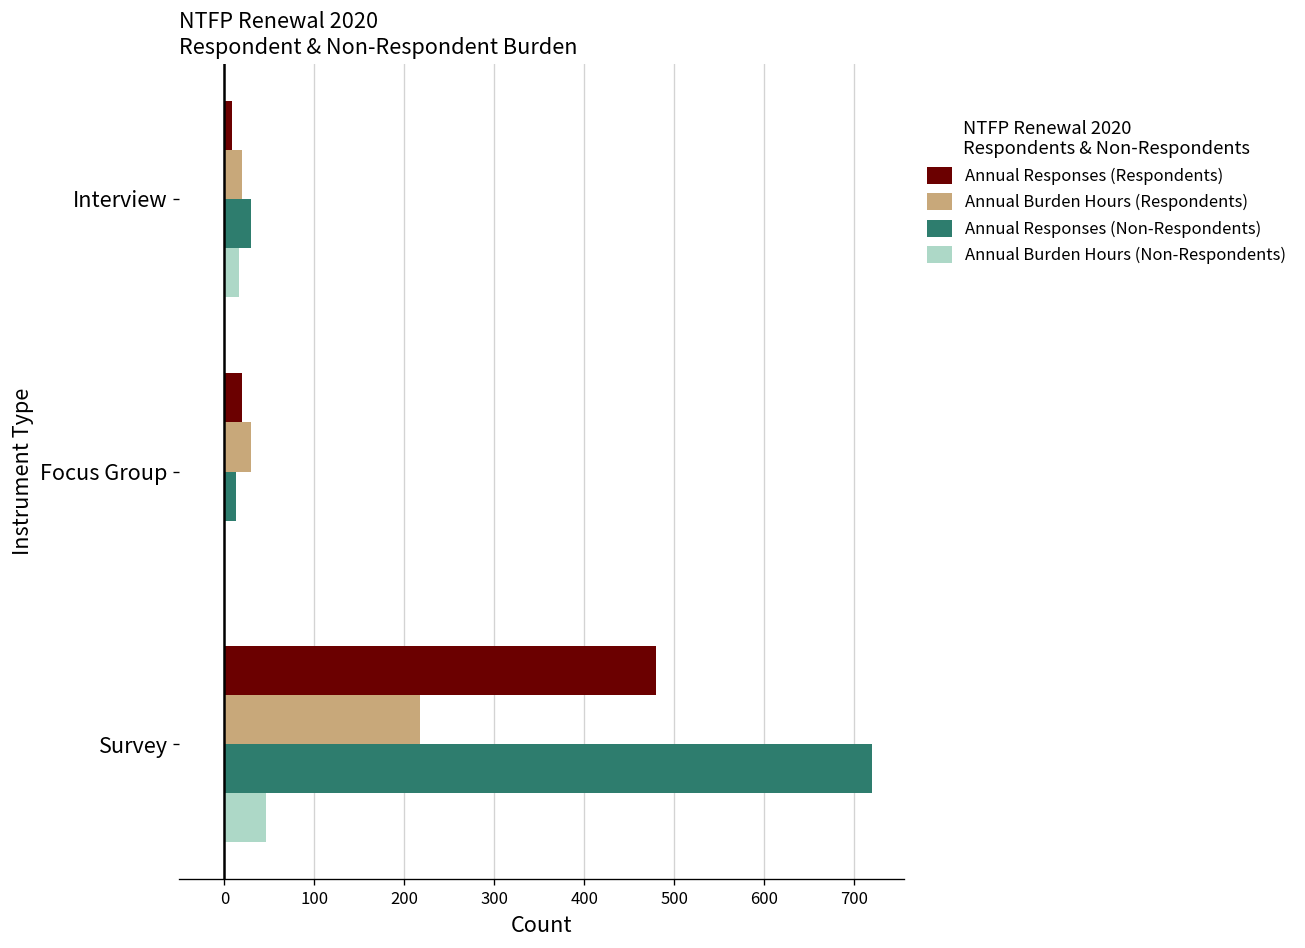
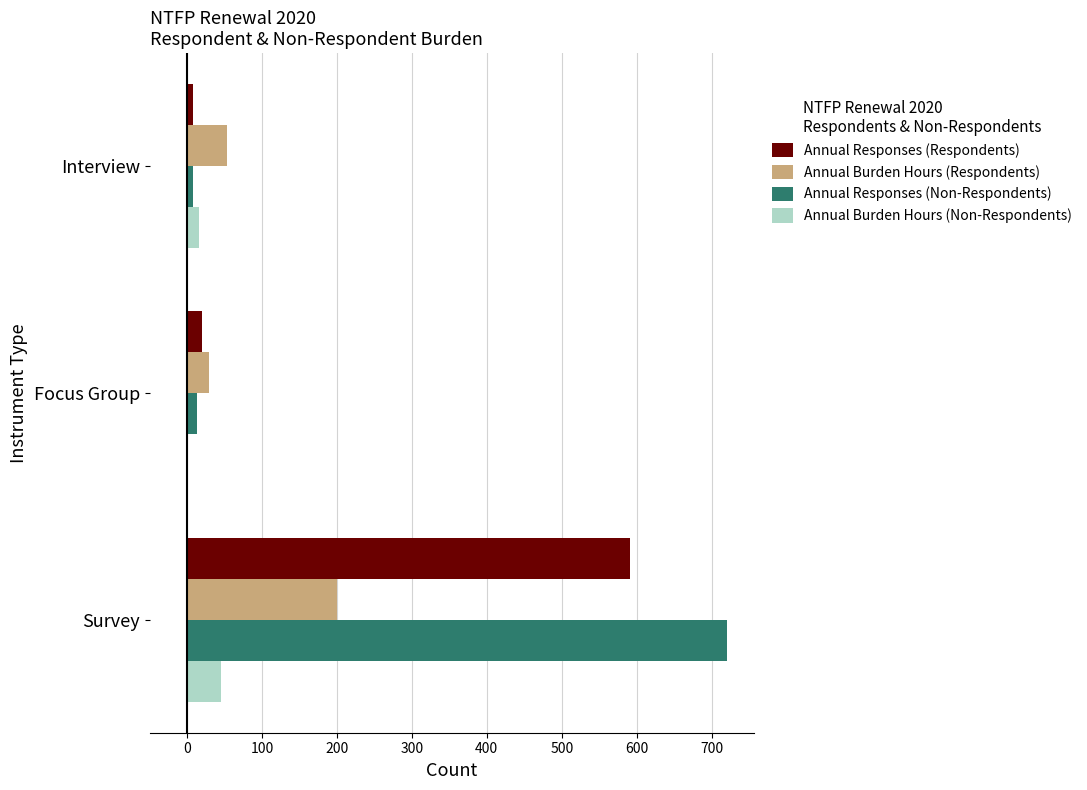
  {
    "Annual Responses (Respondents)": {
      "Interview": 10,
      "Focus Group": 20,
-     "Survey": 480
+     "Survey": 590
    },
    "Annual Burden Hours (Respondents)": {
-     "Interview": 20,
+     "Interview": 50,
      "Focus Group": 30,
-     "Survey": 220
+     "Survey": 200
    },
    "Annual Responses (Non-Respondents)": {
-     "Interview": 30,
+     "Interview": 10,
      "Focus Group": 10,
      "Survey": 720
    },
    "Annual Burden Hours (Non-Respondents)": {
      "Interview": 20,
      "Survey": 50
    }
  }
